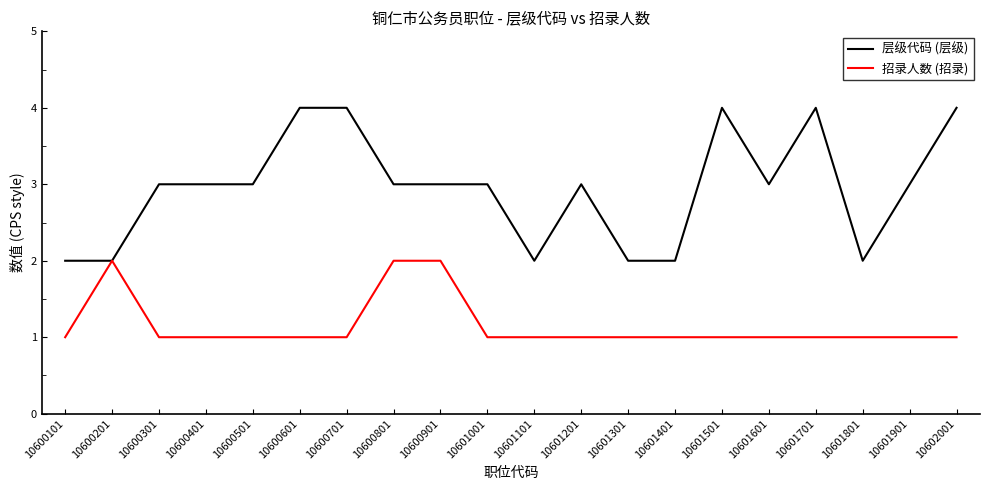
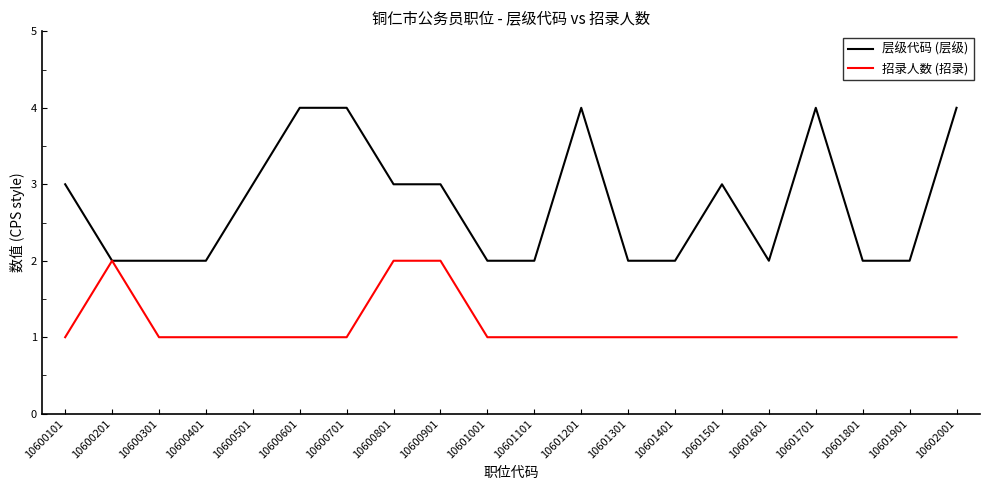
  {
    "层级代码 (层级)": {
-     "10600101": 2,
-     "10600301": 3,
-     "10600401": 3,
+     "10600101": 3,
+     "10600301": 2,
+     "10600401": 2,
      "10600501": 3,
      "10600601": 4,
      "10600701": 4,
      "10600801": 3,
      "10600901": 3,
-     "10601001": 3,
+     "10601001": 2,
      "10601101": 2,
-     "10601201": 3,
+     "10601201": 4,
      "10601301": 2,
      "10601401": 2,
-     "10601501": 4,
-     "10601601": 3,
+     "10601501": 3,
+     "10601601": 2,
      "10601701": 4,
      "10601801": 2,
-     "10601901": 3,
+     "10601901": 2,
      "10602001": 4
    },
    "招录人数 (招录)": {
      "10600101": 1,
      "10600301": 1,
      "10600401": 1,
      "10600501": 1,
      "10600601": 1,
      "10600701": 1,
      "10600801": 2,
      "10600901": 2,
      "10601001": 1,
      "10601101": 1,
      "10601201": 1,
      "10601301": 1,
      "10601401": 1,
      "10601501": 1,
      "10601601": 1,
      "10601701": 1,
      "10601801": 1,
      "10601901": 1,
      "10602001": 1
    }
  }
